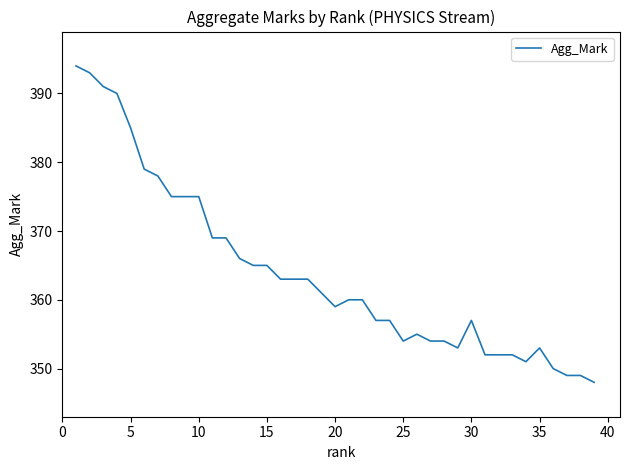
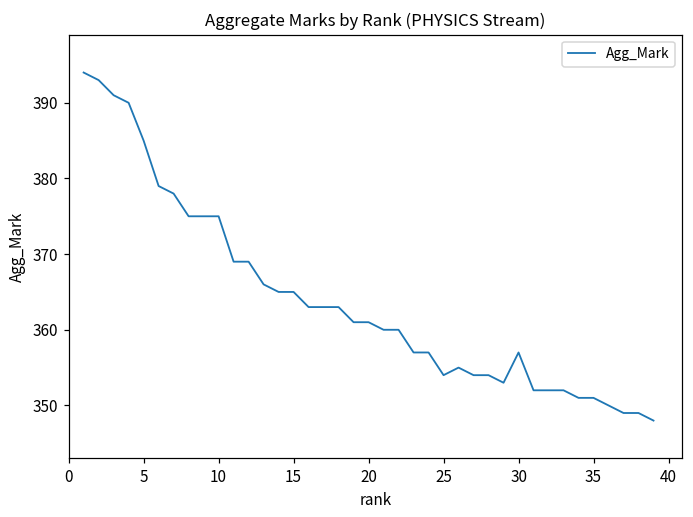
  {
    "5": 385,
    "10": 375,
    "15": 365,
-   "20": 359,
+   "20": 361,
    "25": 354,
    "30": 357,
-   "35": 353
+   "35": 351
  }
